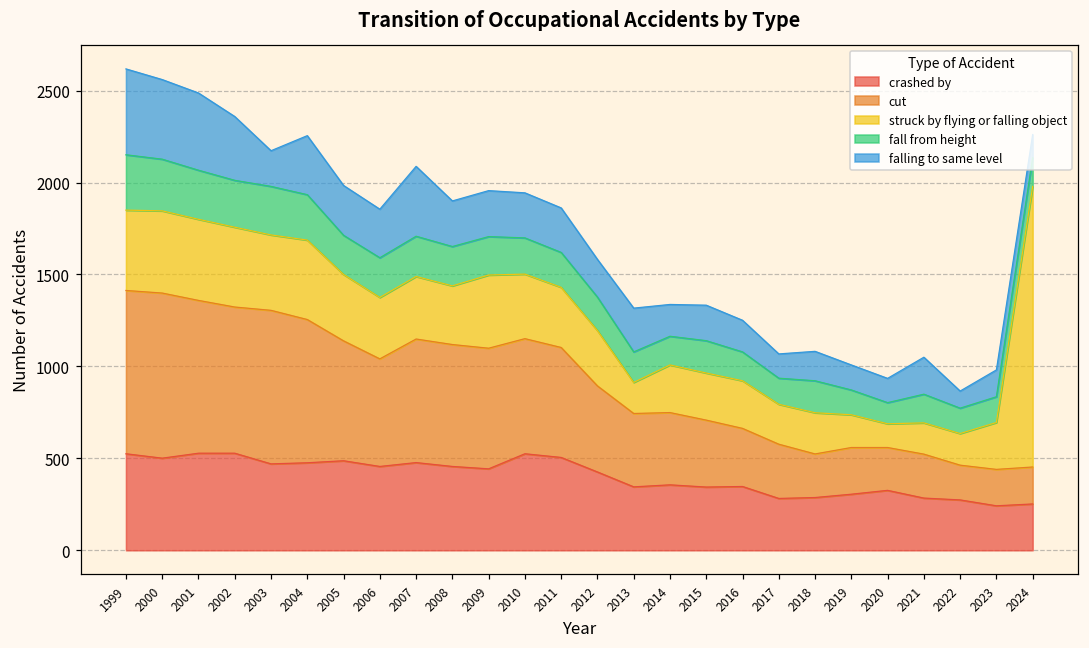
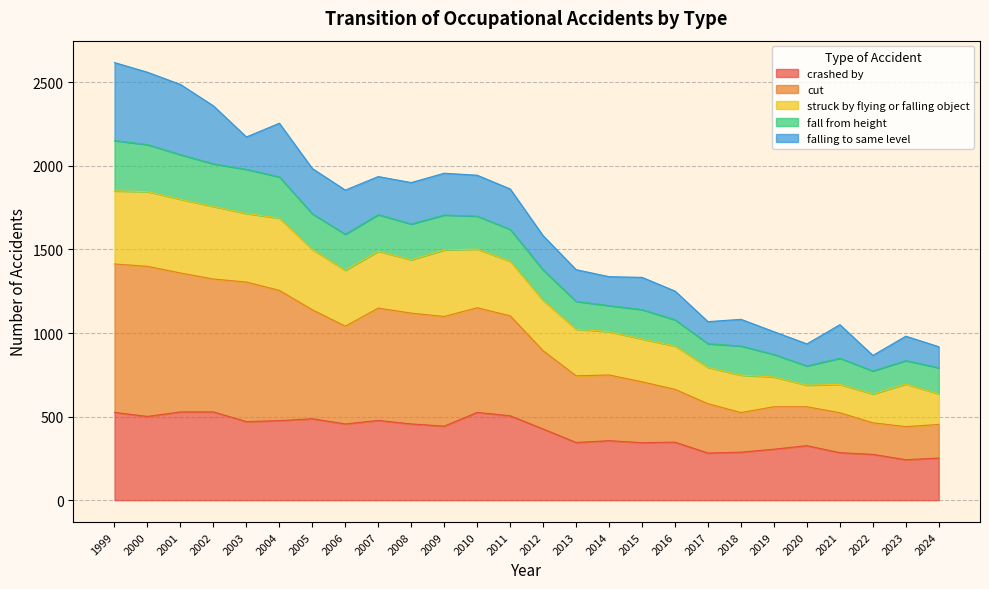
  {
    "struck by flying or falling object": {
      "1999": 440,
      "2000": 450,
      "2001": 440,
      "2002": 430,
      "2003": 410,
      "2004": 430,
      "2005": 360,
      "2006": 330,
      "2007": 340,
      "2008": 320,
      "2009": 400,
      "2010": 350,
      "2011": 330,
      "2012": 300,
-     "2013": 170,
+     "2013": 280,
      "2014": 260,
      "2015": 260,
      "2016": 260,
      "2017": 220,
      "2018": 220,
      "2019": 180,
      "2020": 130,
      "2021": 170,
      "2022": 170,
      "2023": 260,
-     "2024": 1530
+     "2024": 180
    },
    "fall from height": {
      "1999": 300,
      "2000": 280,
      "2001": 270,
      "2002": 260,
      "2003": 260,
      "2004": 250,
      "2005": 210,
      "2006": 220,
      "2007": 220,
      "2008": 210,
      "2009": 210,
      "2010": 200,
      "2011": 190,
      "2012": 180,
      "2013": 170,
      "2014": 160,
      "2015": 180,
      "2016": 160,
      "2017": 140,
      "2018": 170,
      "2019": 140,
      "2020": 120,
      "2021": 160,
      "2022": 140,
      "2023": 140
    },
    "falling to same level": {
      "1999": 470,
      "2000": 430,
      "2001": 420,
      "2002": 350,
      "2003": 190,
      "2004": 320,
      "2005": 270,
      "2006": 260,
-     "2007": 380,
+     "2007": 230,
      "2008": 250,
      "2009": 250,
      "2010": 250,
      "2011": 240,
      "2012": 210,
-     "2013": 240,
+     "2013": 190,
      "2014": 170,
      "2015": 190,
      "2016": 170,
      "2017": 130,
      "2018": 160,
      "2019": 140,
      "2020": 130,
      "2021": 200,
      "2022": 90,
      "2023": 150
    }
  }
